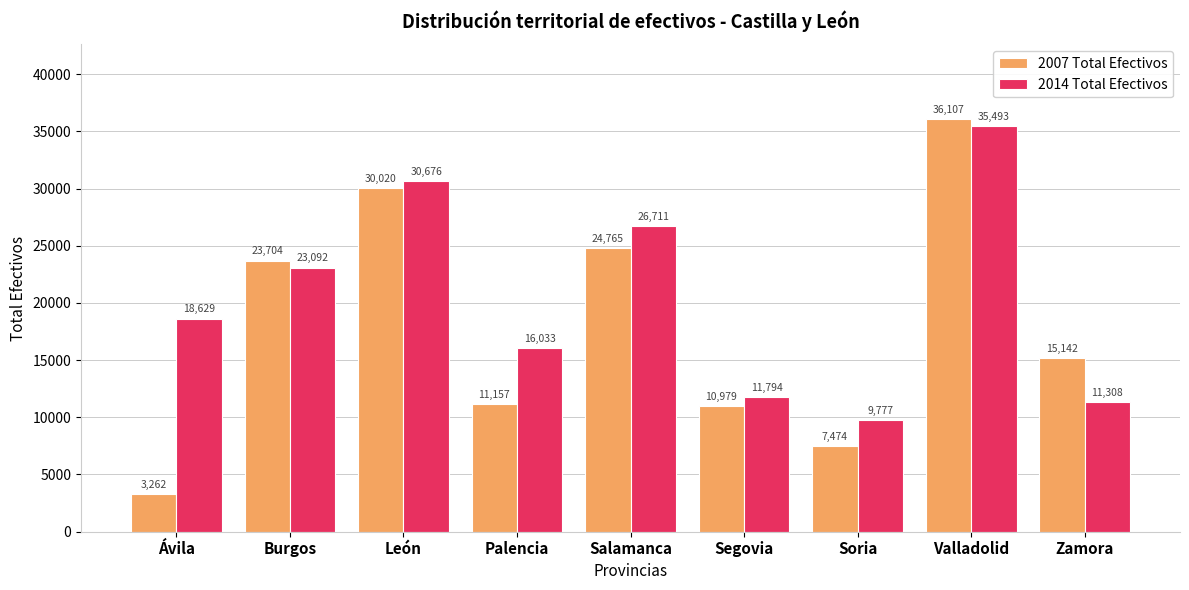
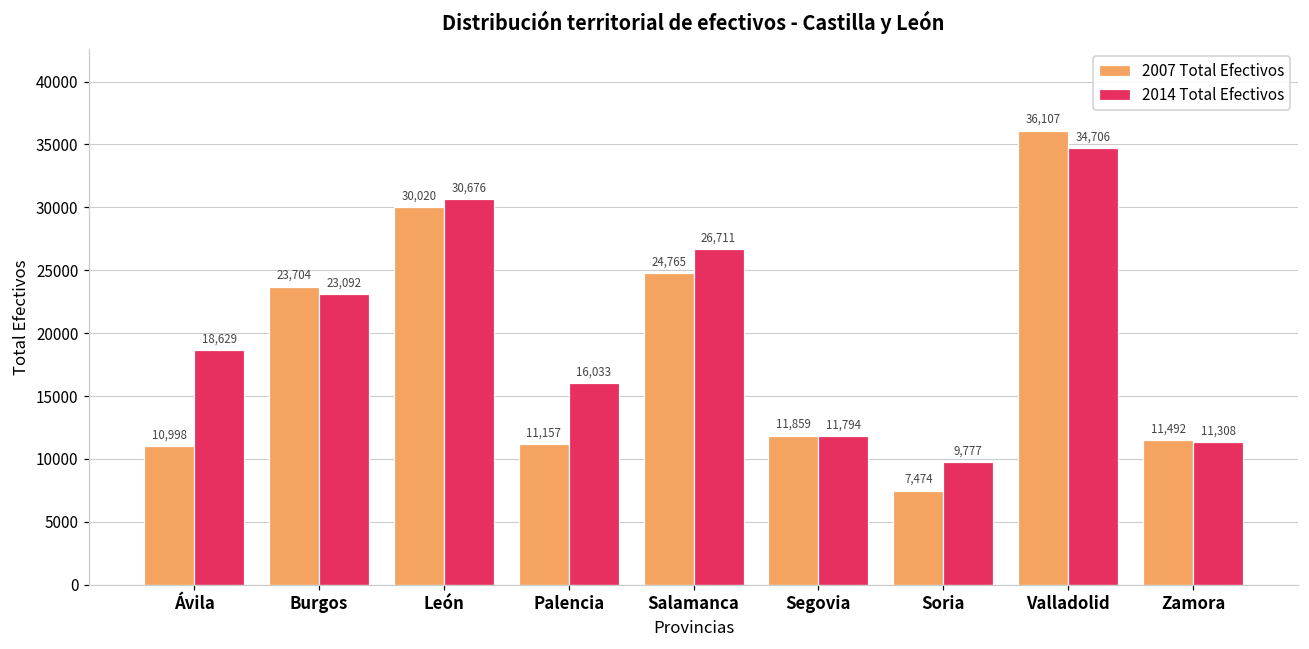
  {
    "2007 Total Efectivos": {
-     "Ávila": "3,262",
+     "Ávila": "10,998",
      "Burgos": "23,704",
      "León": "30,020",
      "Palencia": "11,157",
      "Salamanca": "24,765",
-     "Segovia": "10,979",
+     "Segovia": "11,859",
      "Soria": "7,474",
      "Valladolid": "36,107",
-     "Zamora": "15,142"
+     "Zamora": "11,492"
    },
    "2014 Total Efectivos": {
      "Ávila": "18,629",
      "Burgos": "23,092",
      "León": "30,676",
      "Palencia": "16,033",
      "Salamanca": "26,711",
      "Segovia": "11,794",
      "Soria": "9,777",
-     "Valladolid": "35,493",
+     "Valladolid": "34,706",
      "Zamora": "11,308"
    }
  }
